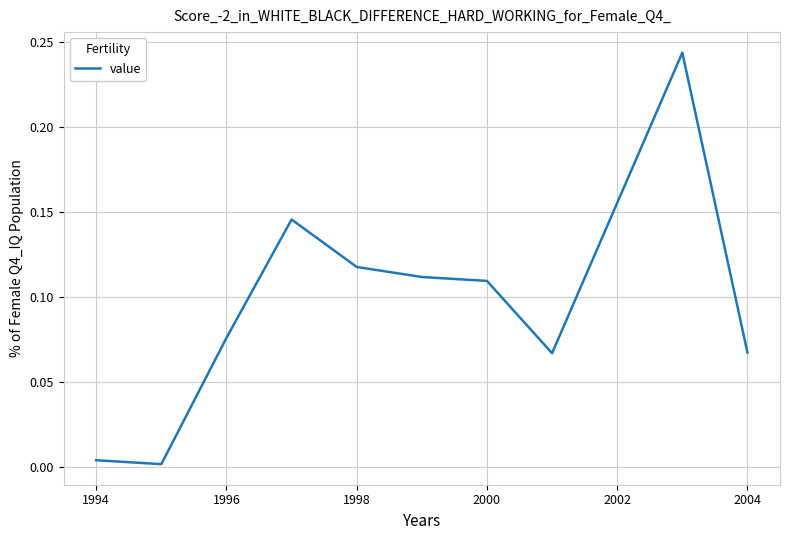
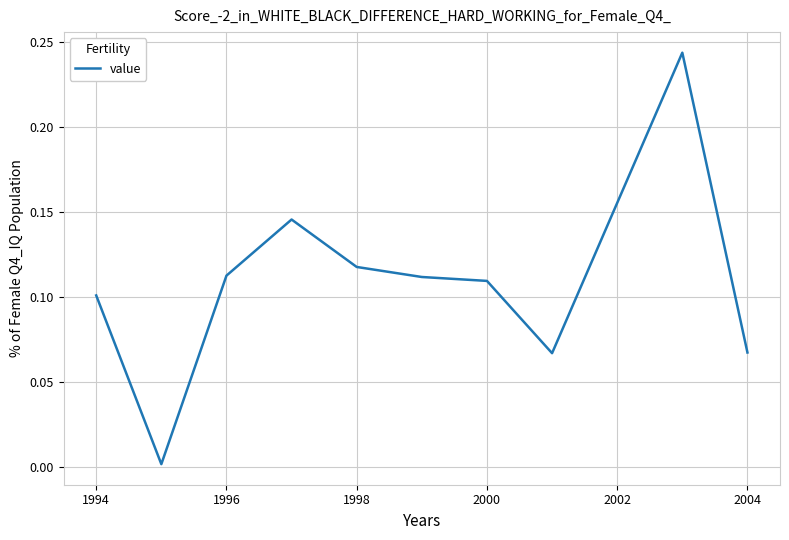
  {
-   "1994": 0.004,
-   "1996": 0.076,
+   "1994": 0.101,
+   "1996": 0.113,
    "1998": 0.118,
    "2000": 0.110,
    "2004": 0.068
  }
